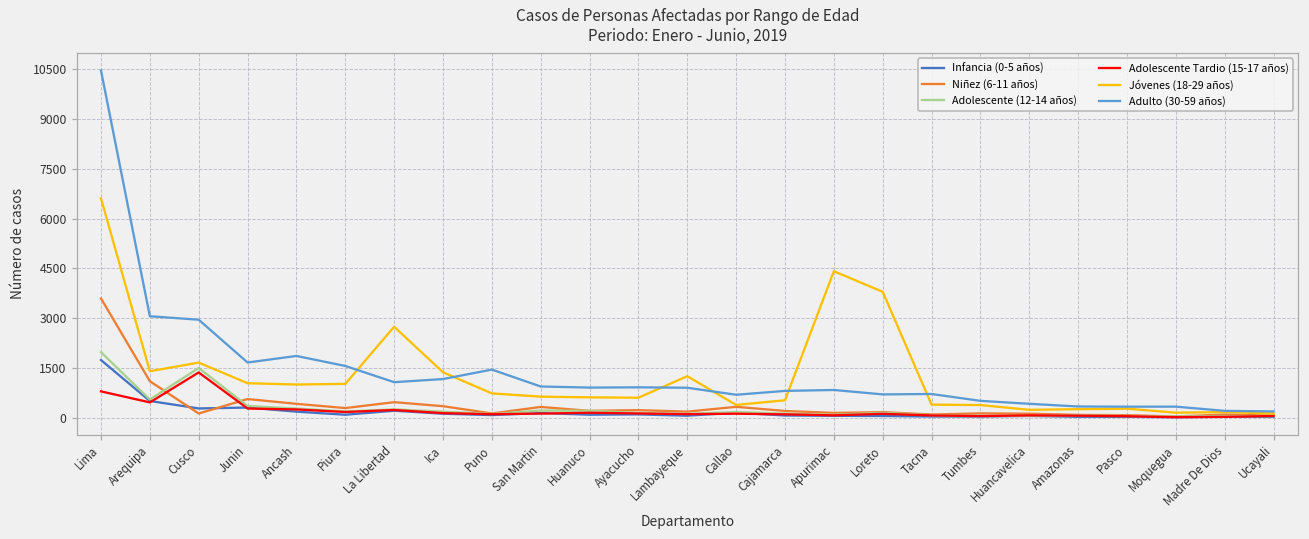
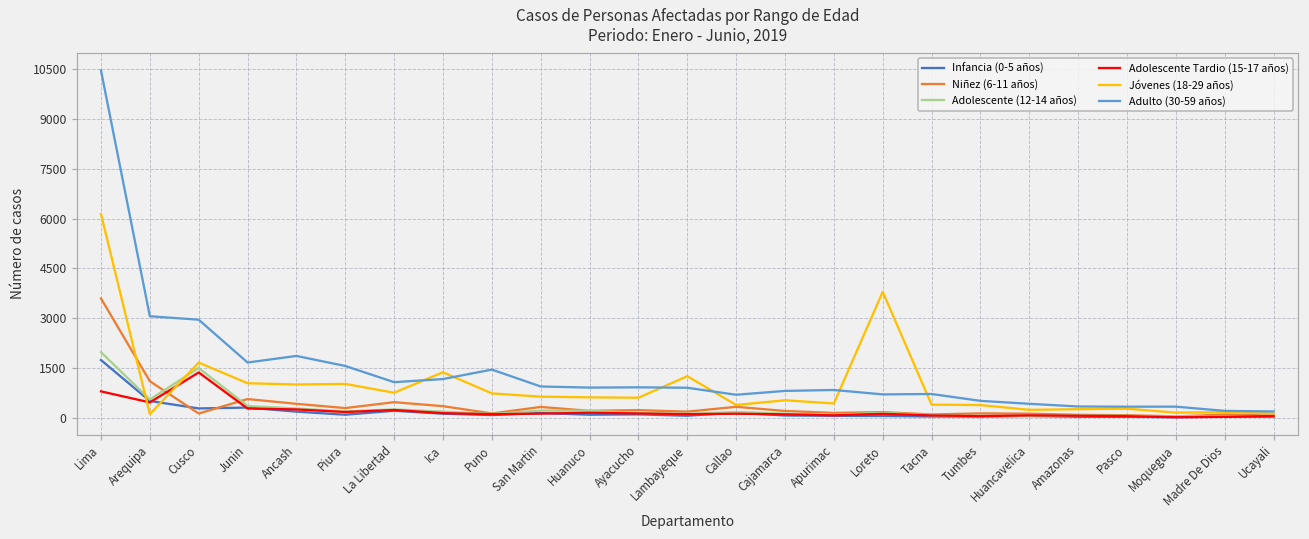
  {
    "Niñez (6-11 años)": {
      "Lima": 3600,
      "Arequipa": 1100,
      "Cusco": 100,
      "Junin": 600,
      "Ancash": 400,
      "Piura": 300,
      "La Libertad": 500,
      "Ica": 400,
      "San Martin": 300
    },
    "Adolescente (12-14 años)": {
      "Lima": 2000,
      "Cusco": 1500
    },
    "Adolescente Tardio (15-17 años)": {
      "Lima": 800,
      "Cusco": 1400
    },
    "Jóvenes (18-29 años)": {
-     "Lima": 6600,
-     "Arequipa": 1400,
+     "Lima": 6100,
+     "Arequipa": 100,
      "Cusco": 1700,
      "Junin": 1000,
      "Ancash": 1000,
      "Piura": 1000,
-     "La Libertad": 2700,
+     "La Libertad": 800,
      "Ica": 1400,
      "Puno": 700,
      "San Martin": 600,
      "Huanuco": 600,
      "Ayacucho": 600,
      "Lambayeque": 1300,
      "Cajamarca": 500,
-     "Apurimac": 4400,
+     "Apurimac": 400,
      "Loreto": 3800,
      "Tacna": 400,
      "Tumbes": 400,
      "Huancavelica": 200,
      "Moquegua": 200
    }
  }
